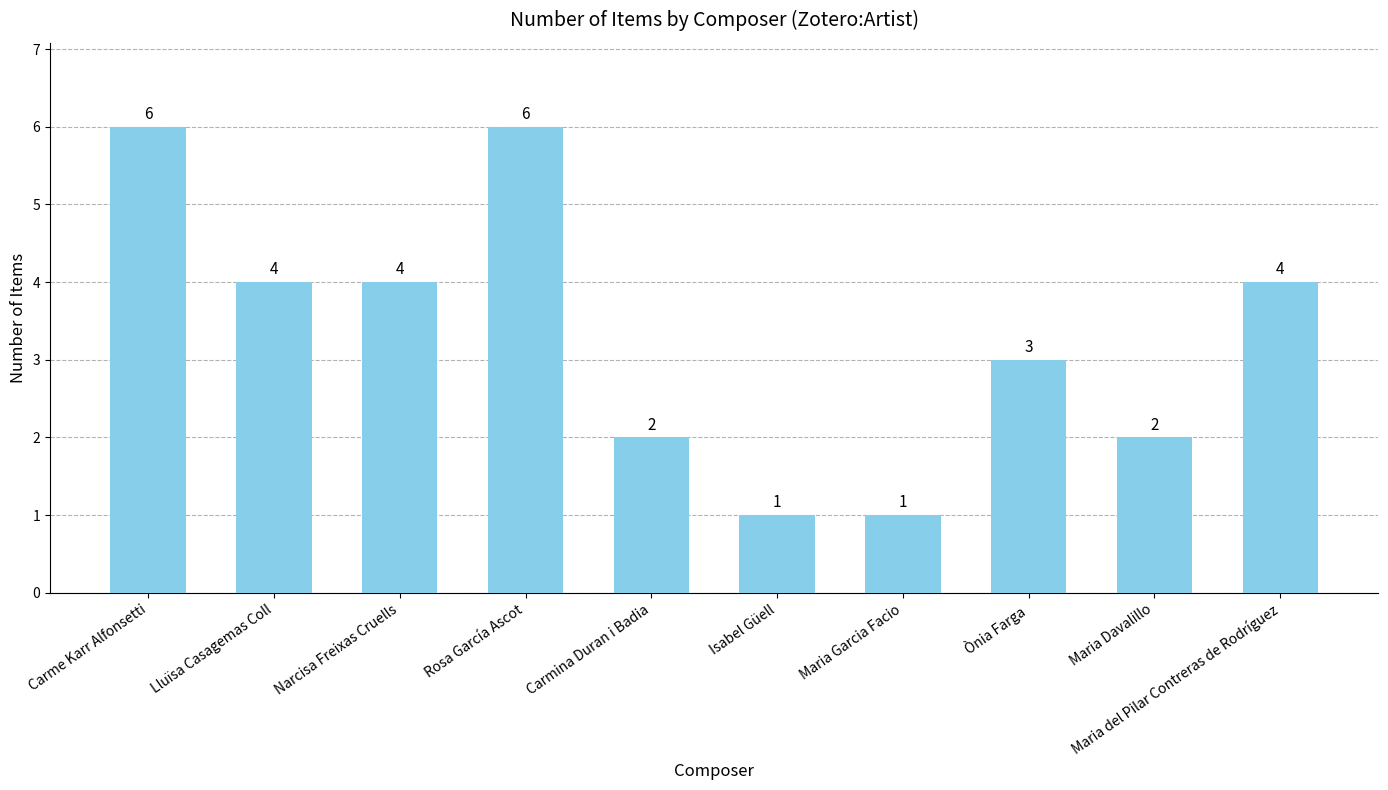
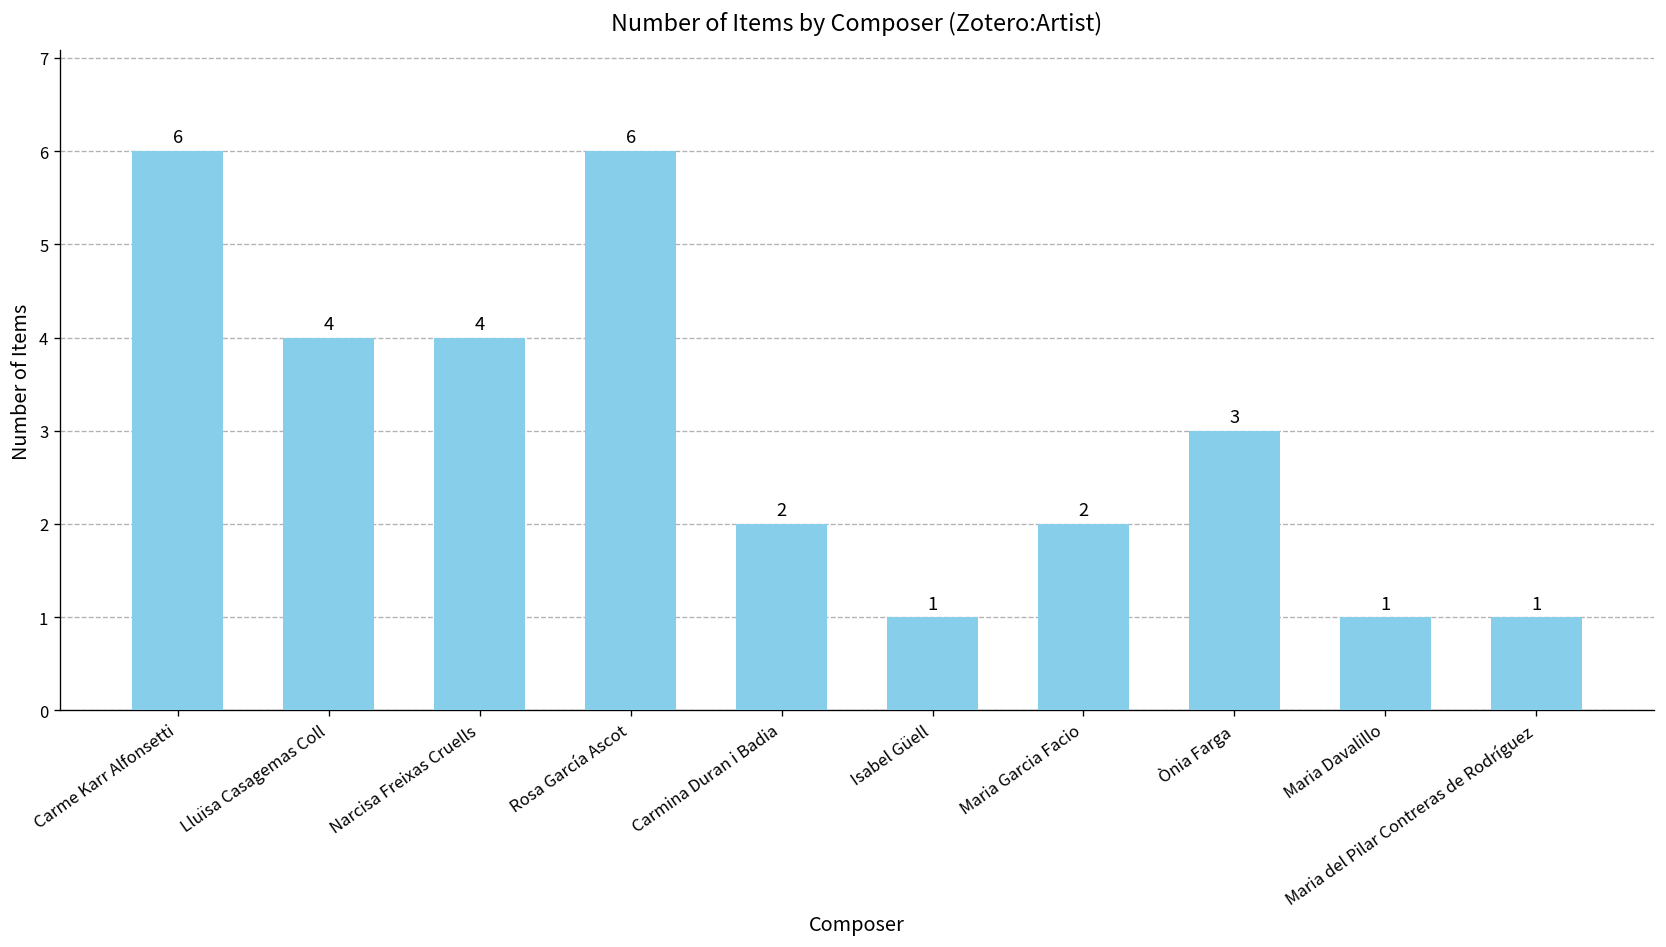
  {
    "Carme Karr Alfonsetti": 6,
    "Lluïsa Casagemas Coll": 4,
    "Narcisa Freixas Cruells": 4,
    "Rosa García Ascot": 6,
    "Carmina Duran i Badia": 2,
    "Isabel Güell": 1,
-   "Maria Garcia Facio": 1,
+   "Maria Garcia Facio": 2,
    "Ònia Farga": 3,
-   "Maria Davalillo": 2,
-   "Maria del Pilar Contreras de Rodríguez": 4
+   "Maria Davalillo": 1,
+   "Maria del Pilar Contreras de Rodríguez": 1
  }
